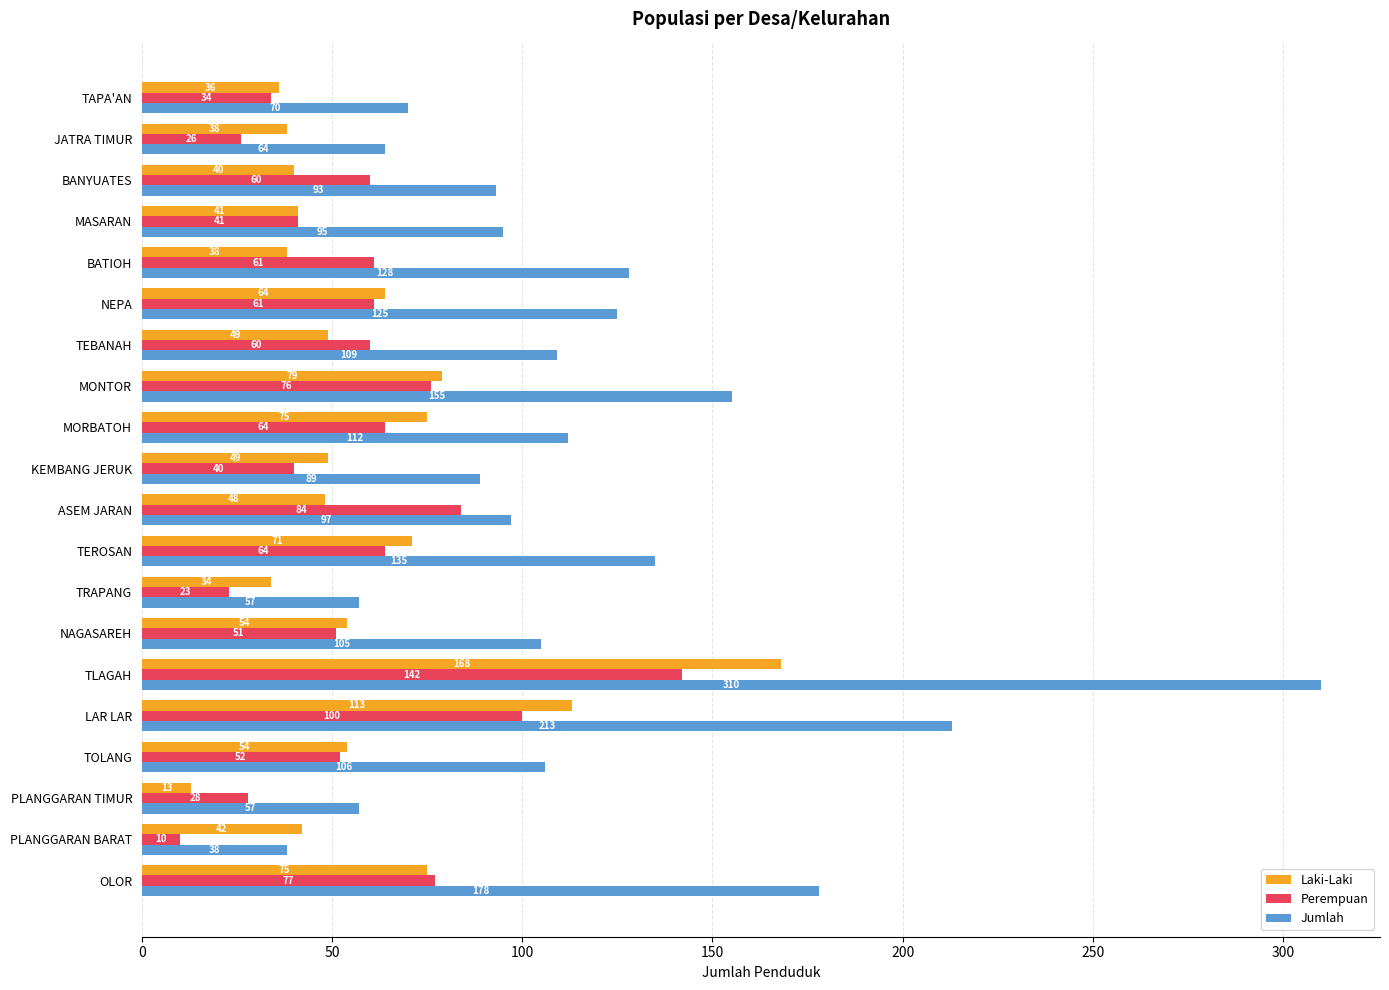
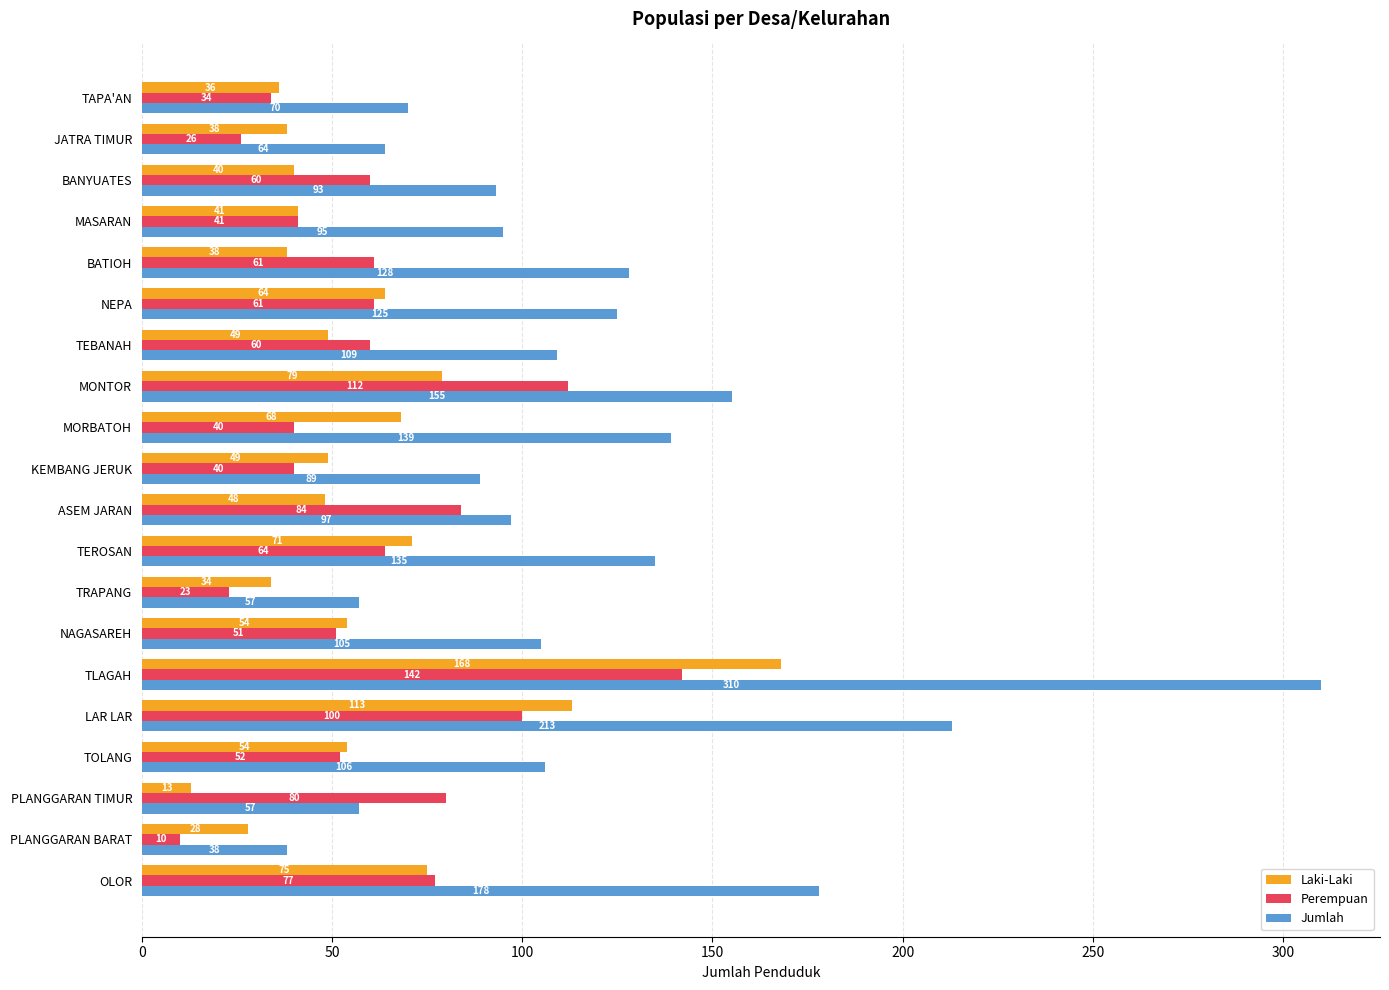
  {
    "Laki-Laki": {
      "TAPA'AN": 36,
      "JATRA TIMUR": 38,
      "BANYUATES": 40,
      "MASARAN": 41,
      "BATIOH": 38,
      "NEPA": 64,
      "TEBANAH": 49,
      "MONTOR": 79,
-     "MORBATOH": 75,
+     "MORBATOH": 68,
      "KEMBANG JERUK": 49,
      "ASEM JARAN": 48,
      "TEROSAN": 71,
      "TRAPANG": 34,
      "NAGASAREH": 54,
      "TLAGAH": 168,
      "LAR LAR": 113,
      "TOLANG": 54,
      "PLANGGARAN TIMUR": 13,
-     "PLANGGARAN BARAT": 42,
+     "PLANGGARAN BARAT": 28,
      "OLOR": 75
    },
    "Perempuan": {
      "TAPA'AN": 34,
      "JATRA TIMUR": 26,
      "BANYUATES": 60,
      "MASARAN": 41,
      "BATIOH": 61,
      "NEPA": 61,
      "TEBANAH": 60,
-     "MONTOR": 76,
-     "MORBATOH": 64,
+     "MONTOR": 112,
+     "MORBATOH": 40,
      "KEMBANG JERUK": 40,
      "ASEM JARAN": 84,
      "TEROSAN": 64,
      "TRAPANG": 23,
      "NAGASAREH": 51,
      "TLAGAH": 142,
      "LAR LAR": 100,
      "TOLANG": 52,
-     "PLANGGARAN TIMUR": 28,
+     "PLANGGARAN TIMUR": 80,
      "PLANGGARAN BARAT": 10,
      "OLOR": 77
    },
    "Jumlah": {
      "TAPA'AN": 70,
      "JATRA TIMUR": 64,
      "BANYUATES": 93,
      "MASARAN": 95,
      "BATIOH": 128,
      "NEPA": 125,
      "TEBANAH": 109,
      "MONTOR": 155,
-     "MORBATOH": 112,
+     "MORBATOH": 139,
      "KEMBANG JERUK": 89,
      "ASEM JARAN": 97,
      "TEROSAN": 135,
      "TRAPANG": 57,
      "NAGASAREH": 105,
      "TLAGAH": 310,
      "LAR LAR": 213,
      "TOLANG": 106,
      "PLANGGARAN TIMUR": 57,
      "PLANGGARAN BARAT": 38,
      "OLOR": 178
    }
  }
